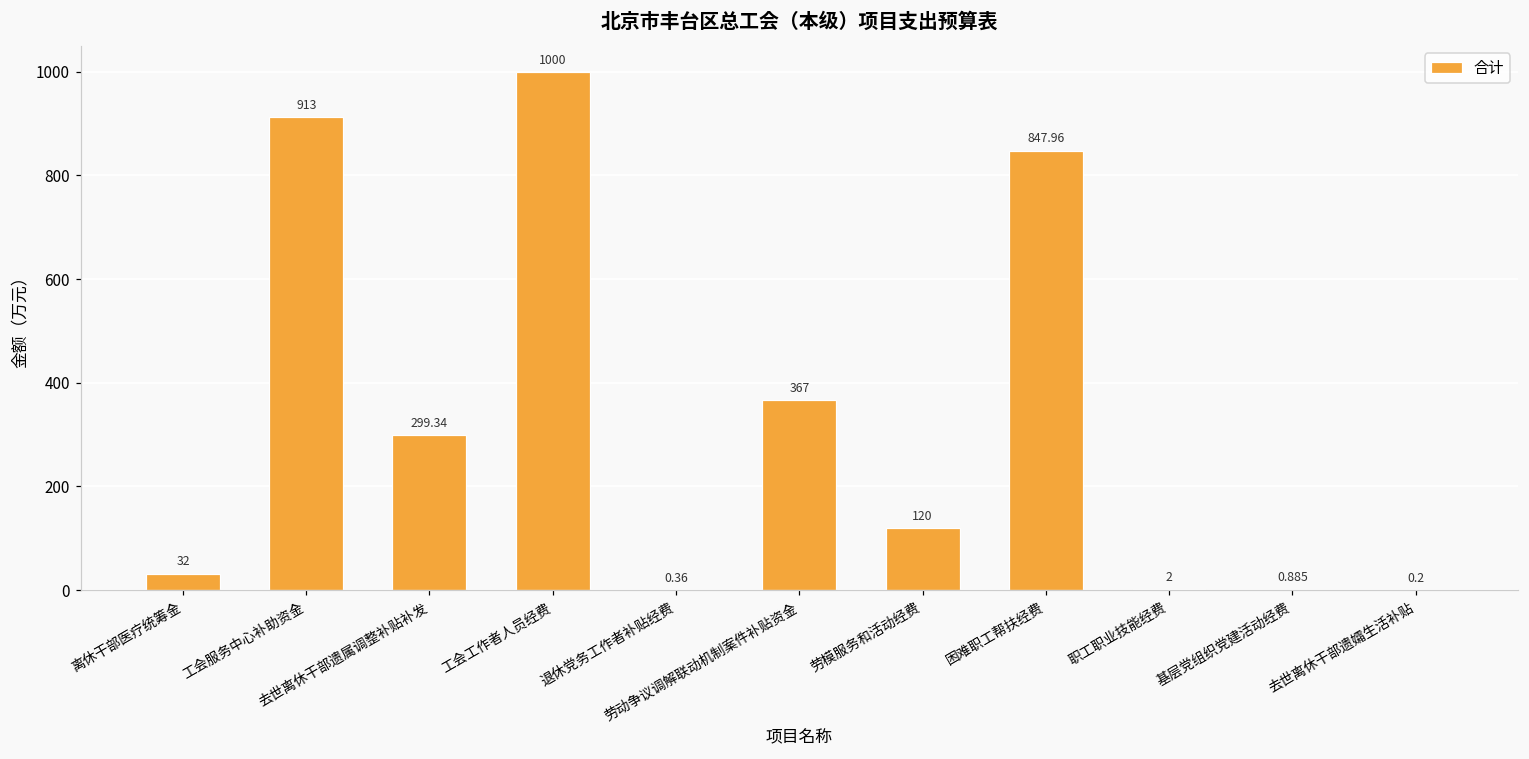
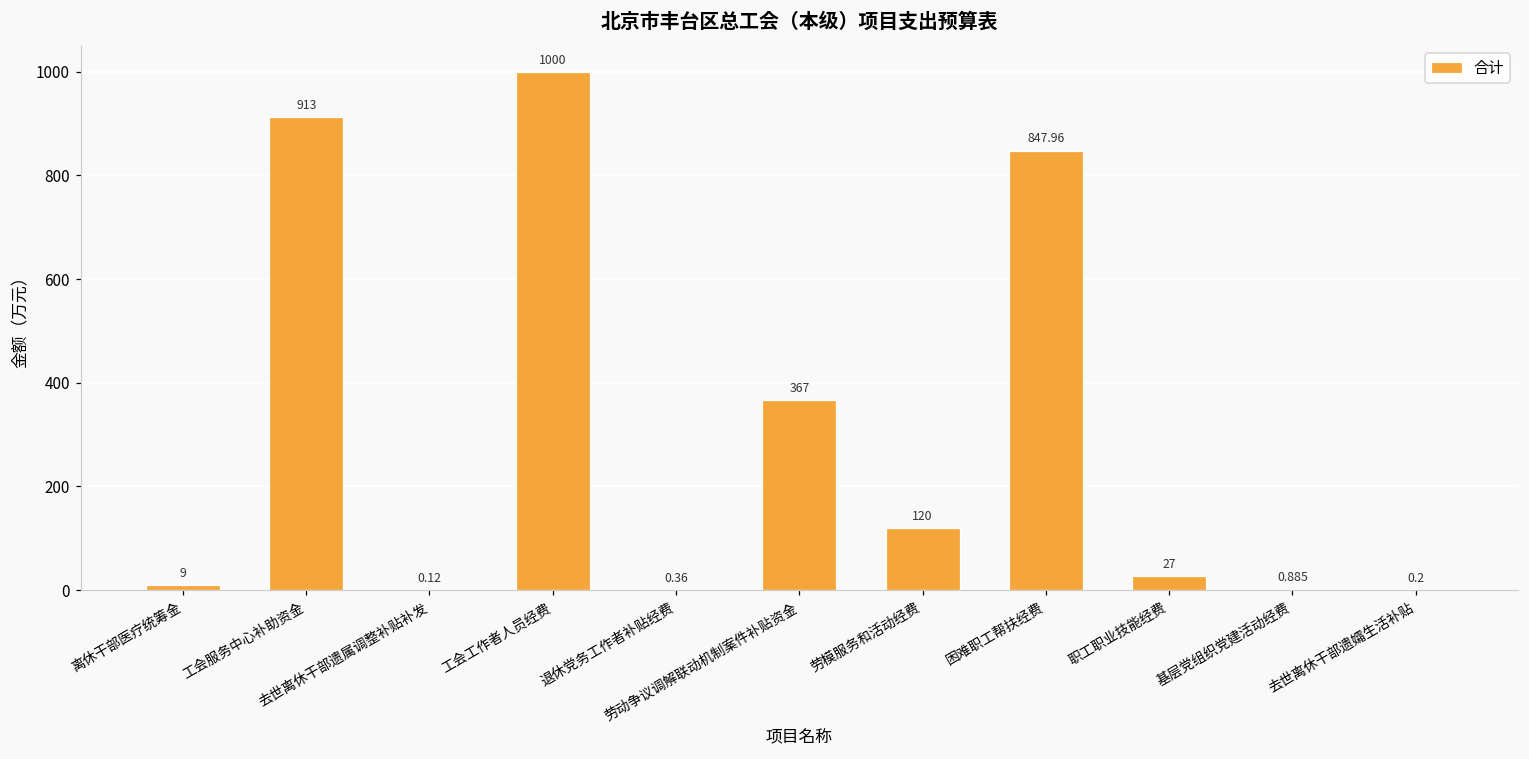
  {
-   "离休干部医疗统筹金": 32,
+   "离休干部医疗统筹金": 9,
    "工会服务中心补助资金": 913,
-   "去世离休干部遗属调整补贴补发": 299.34,
+   "去世离休干部遗属调整补贴补发": 0.12,
    "工会工作者人员经费": 1000,
    "退休党务工作者补贴经费": 0.36,
    "劳动争议调解联动机制案件补贴资金": 367,
    "劳模服务和活动经费": 120,
    "困难职工帮扶经费": 847.96,
-   "职工职业技能经费": 2,
+   "职工职业技能经费": 27,
    "基层党组织党建活动经费": 0.885,
    "去世离休干部遗孀生活补贴": 0.2
  }
